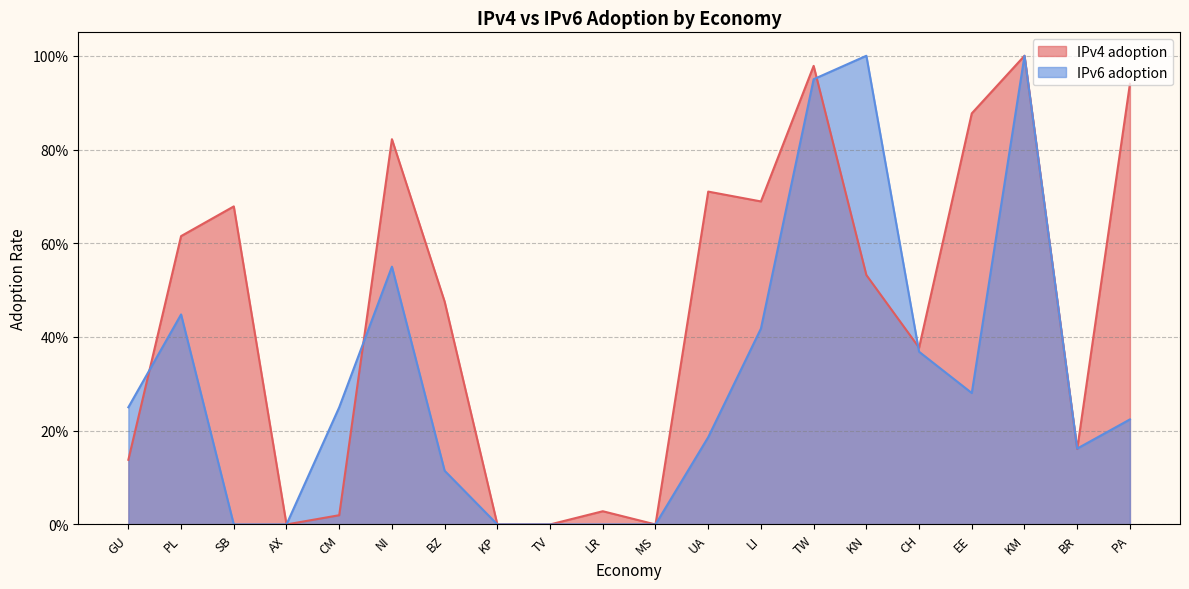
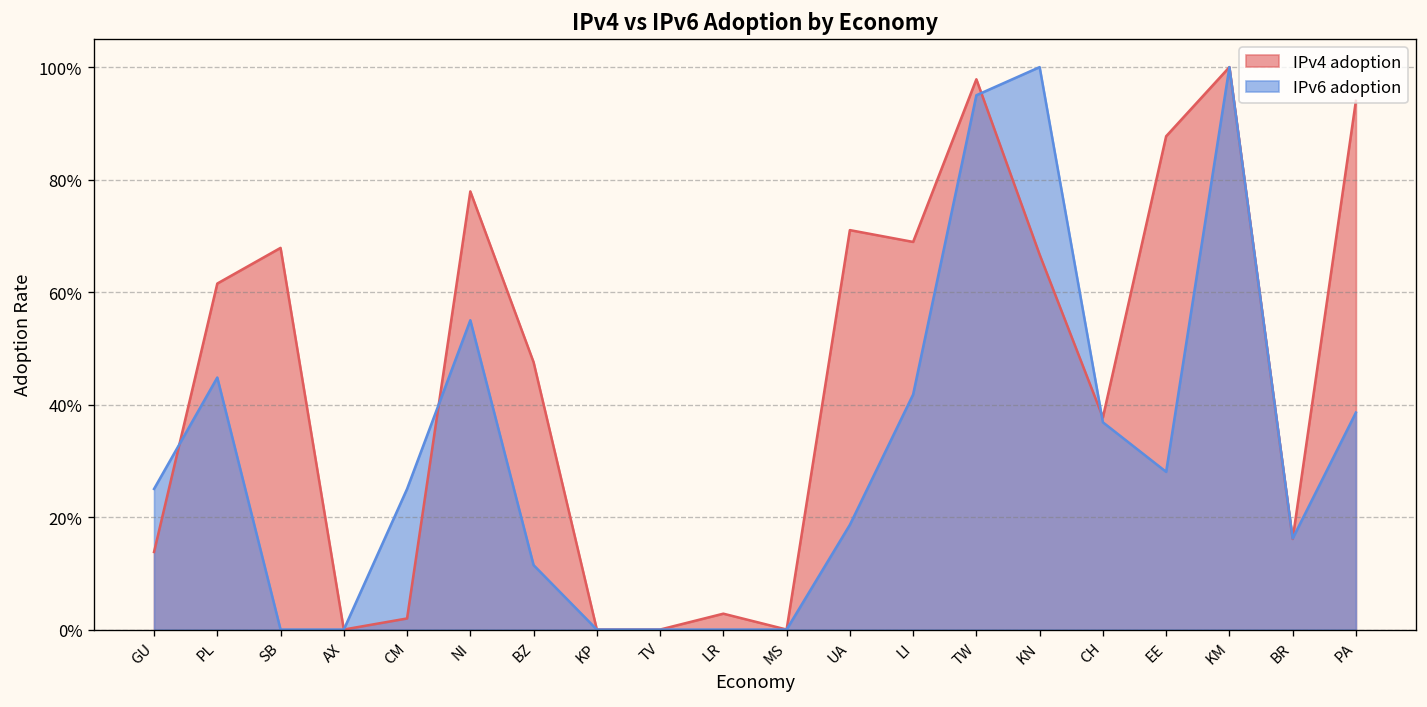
  {
    "IPv4 adoption": {
      "GU": "14%",
      "PL": "62%",
      "SB": "68%",
      "CM": "2%",
-     "NI": "82%",
+     "NI": "78%",
      "BZ": "48%",
      "LR": "3%",
      "UA": "71%",
      "LI": "69%",
      "TW": "98%",
-     "KN": "53%",
+     "KN": "67%",
      "CH": "38%",
      "EE": "88%"
    },
    "IPv6 adoption": {
      "GU": "25%",
      "PL": "45%",
      "SB": "0%",
      "CM": "25%",
      "NI": "55%",
      "BZ": "11%",
      "LR": "0%",
      "UA": "19%",
      "LI": "42%",
      "TW": "95%",
      "KN": "100%",
      "CH": "37%",
      "EE": "28%",
-     "PA": "22%"
+     "PA": "39%"
    }
  }
